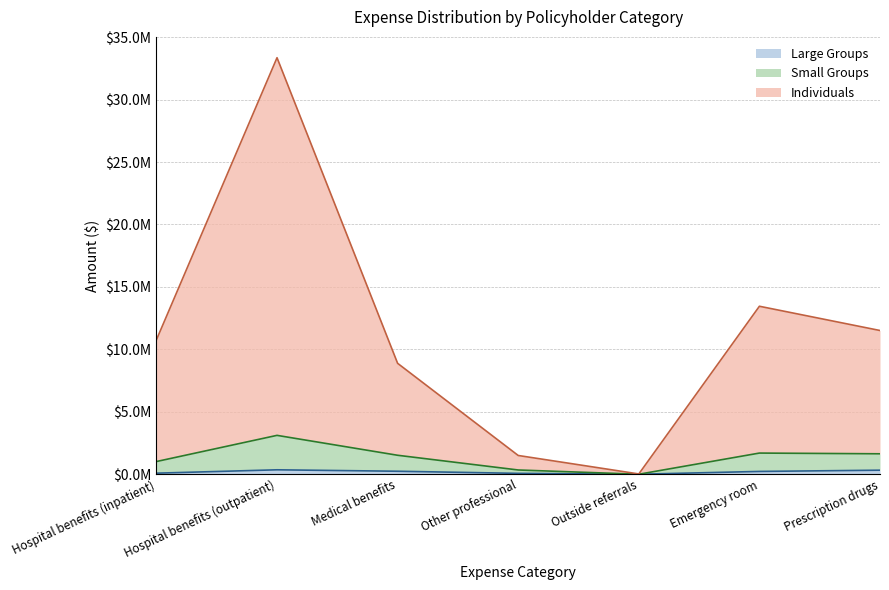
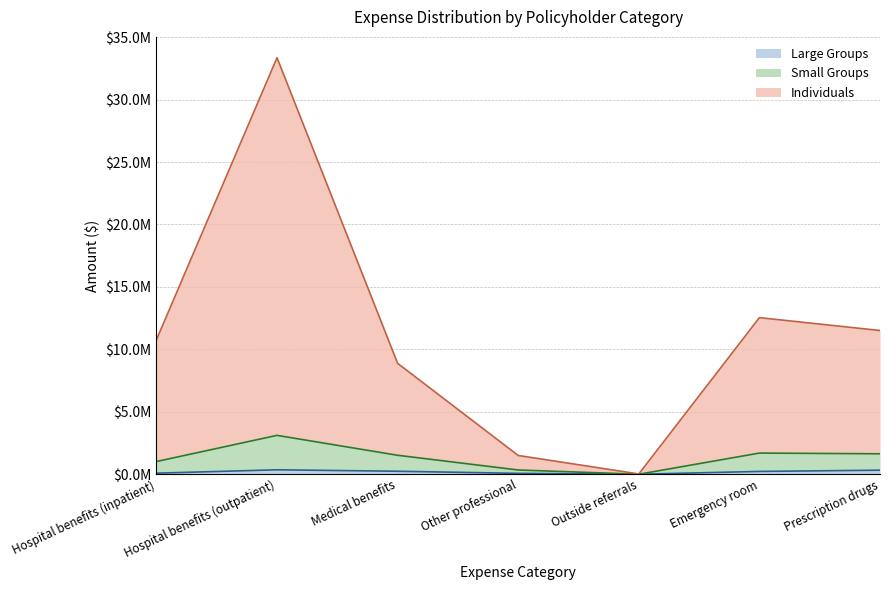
  {
    "Individuals": {
      "Hospital benefits (inpatient)": "$9700000",
      "Hospital benefits (outpatient)": "$30200000",
      "Medical benefits": "$7400000",
      "Other professional": "$1200000",
-     "Emergency room": "$11800000",
+     "Emergency room": "$10800000",
      "Prescription drugs": "$9900000"
    }
  }
